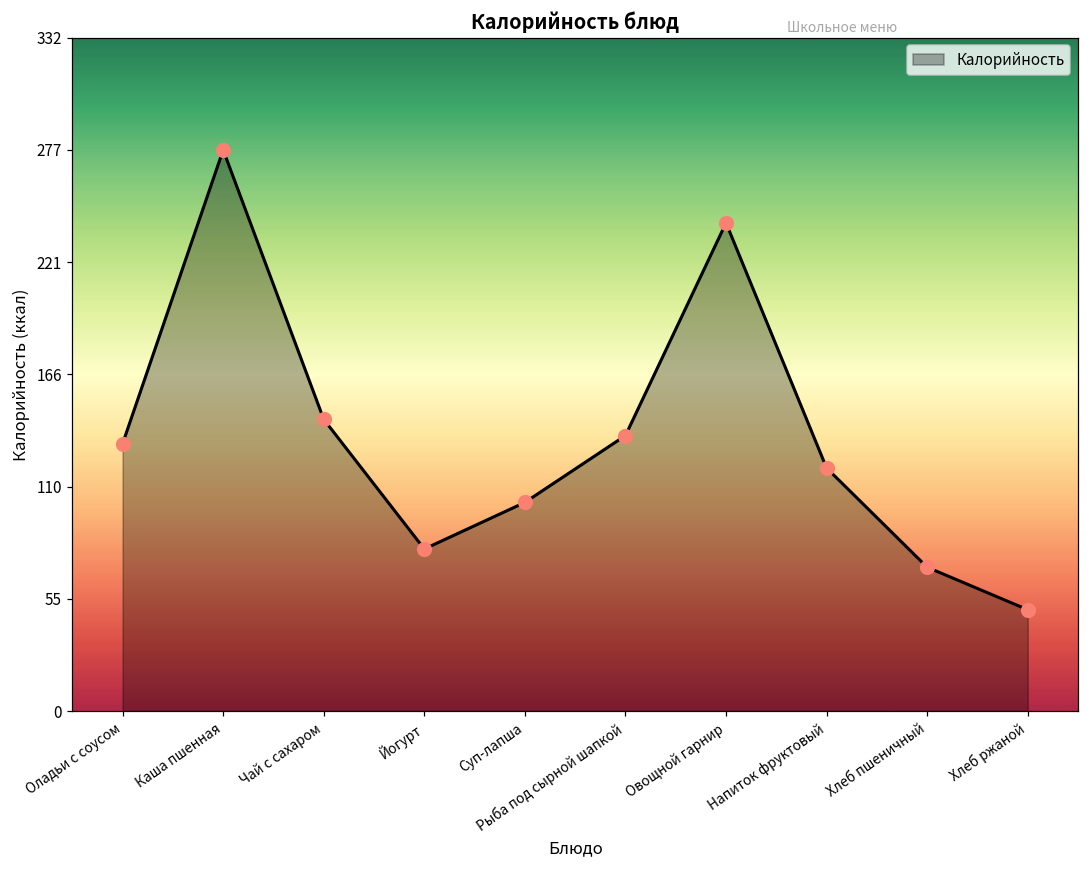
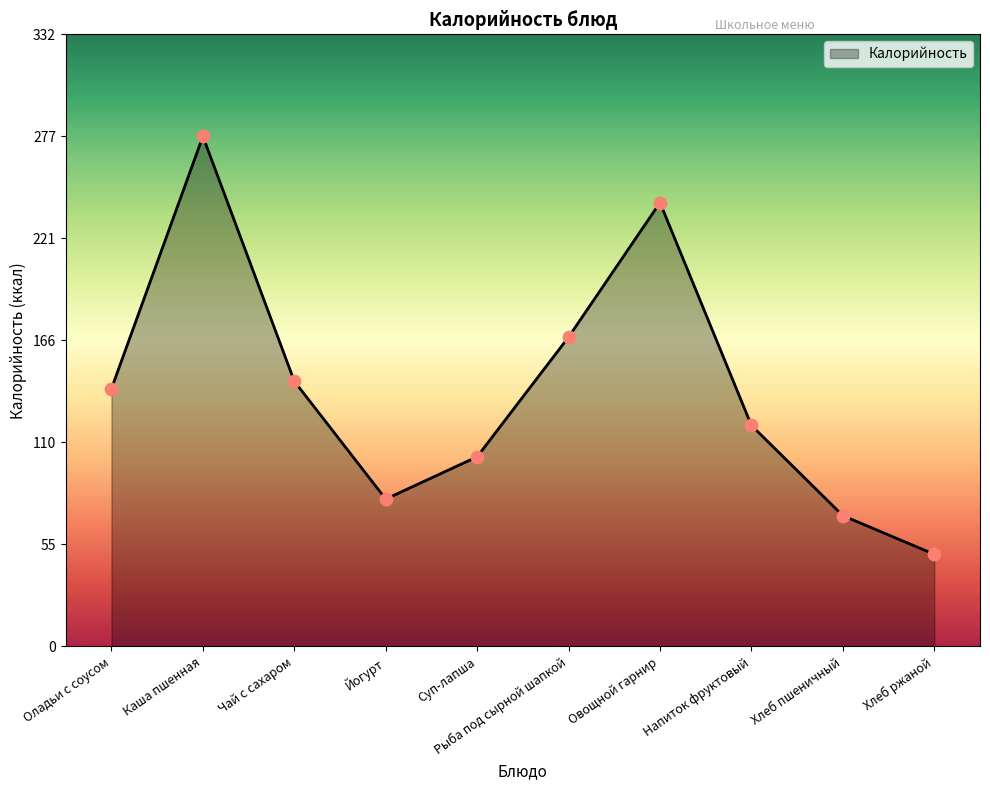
  {
-   "Оладьи с соусом": 132,
+   "Оладьи с соусом": 140,
    "Каша пшенная": 277,
    "Чай с сахаром": 144,
    "Йогурт": 80,
    "Суп-лапша": 103,
-   "Рыба под сырной шапкой": 136,
+   "Рыба под сырной шапкой": 168,
    "Овощной гарнир": 241,
    "Напиток фруктовый": 120,
    "Хлеб пшеничный": 71,
    "Хлеб ржаной": 50
  }
